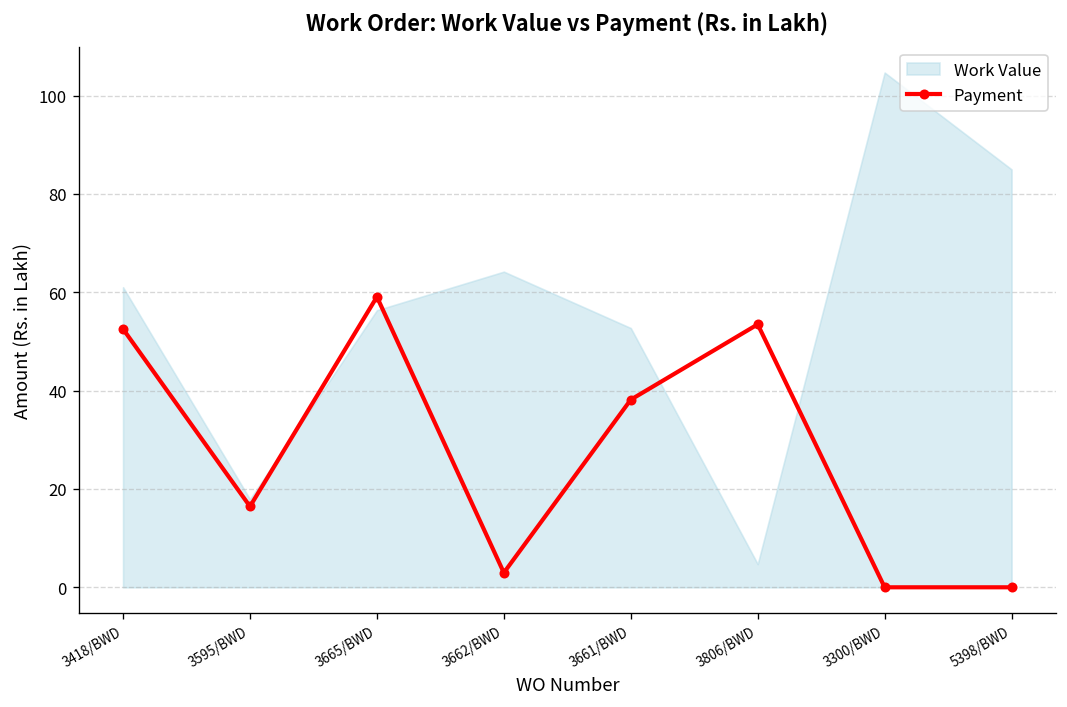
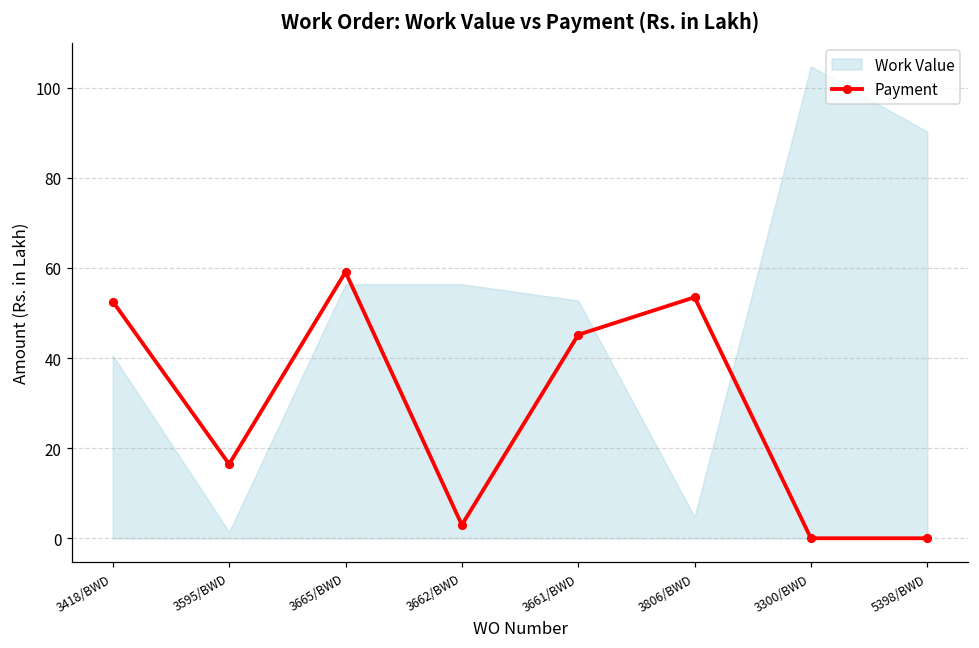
  {
    "Work Value": {
-     "3418/BWD": 61,
-     "3595/BWD": 18,
+     "3418/BWD": 41,
+     "3595/BWD": 1,
      "3665/BWD": 56,
-     "3662/BWD": 64,
+     "3662/BWD": 56,
      "3661/BWD": 53,
      "3806/BWD": 5,
      "3300/BWD": 105,
-     "5398/BWD": 85
+     "5398/BWD": 90
    },
    "Payment": {
      "3418/BWD": 53,
      "3595/BWD": 16,
      "3665/BWD": 59,
      "3662/BWD": 3,
-     "3661/BWD": 38,
+     "3661/BWD": 45,
      "3806/BWD": 53,
      "3300/BWD": 0,
      "5398/BWD": 0
    }
  }
